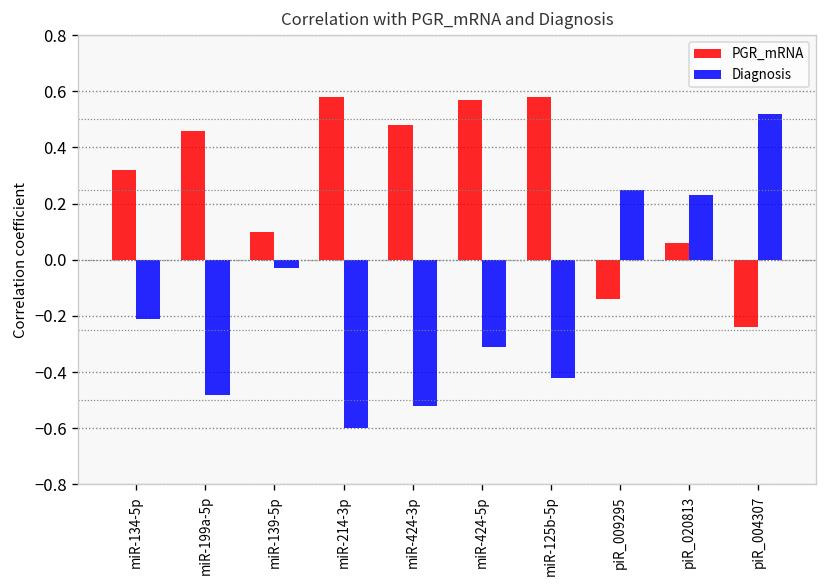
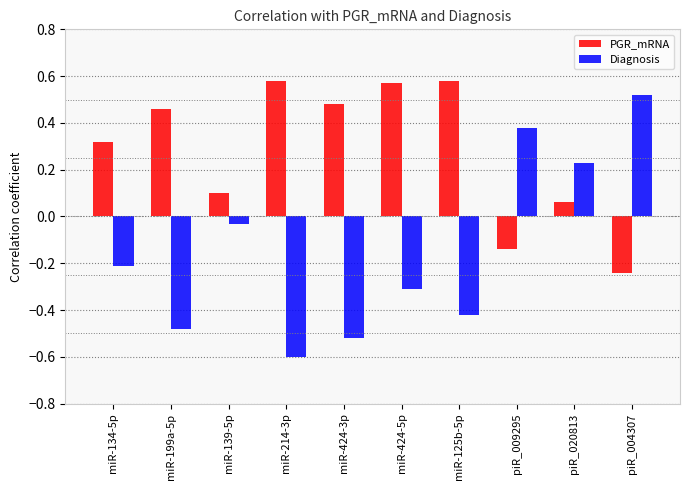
  {
    "PGR_mRNA": {
      "miR-134-5p": 0.32,
      "miR-199a-5p": 0.46,
      "miR-139-5p": 0.10,
      "miR-214-3p": 0.58,
      "miR-424-3p": 0.48,
      "miR-424-5p": 0.57,
      "miR-125b-5p": 0.58,
      "piR_009295": -0.14,
      "piR_020813": 0.06,
      "piR_004307": -0.24
    },
    "Diagnosis": {
      "miR-134-5p": -0.21,
      "miR-199a-5p": -0.48,
      "miR-139-5p": -0.03,
      "miR-214-3p": -0.60,
      "miR-424-3p": -0.52,
      "miR-424-5p": -0.31,
      "miR-125b-5p": -0.42,
-     "piR_009295": 0.25,
+     "piR_009295": 0.38,
      "piR_020813": 0.23,
      "piR_004307": 0.52
    }
  }
